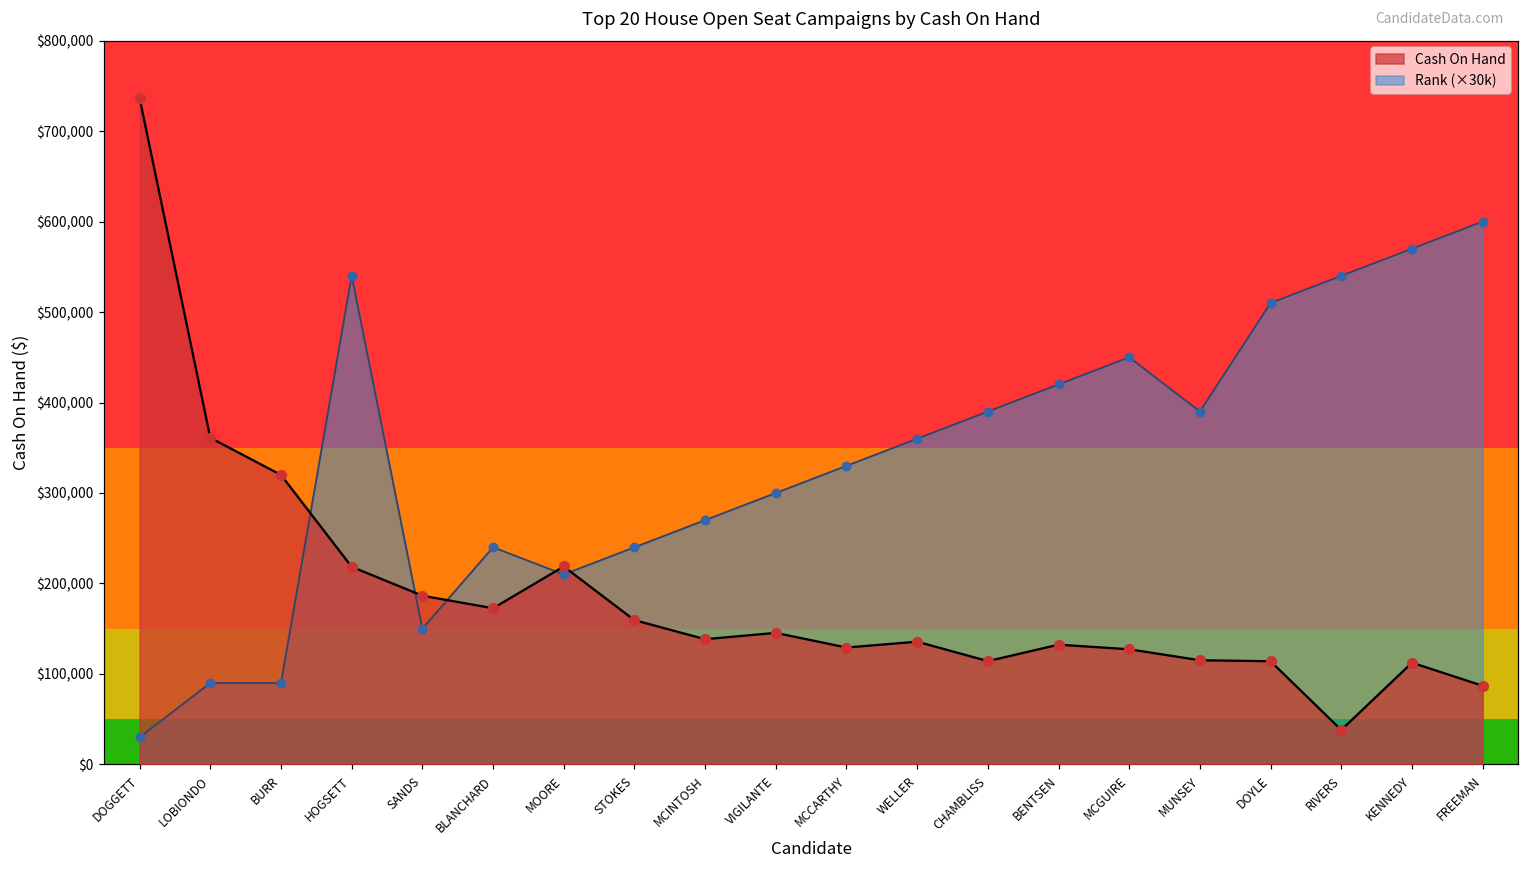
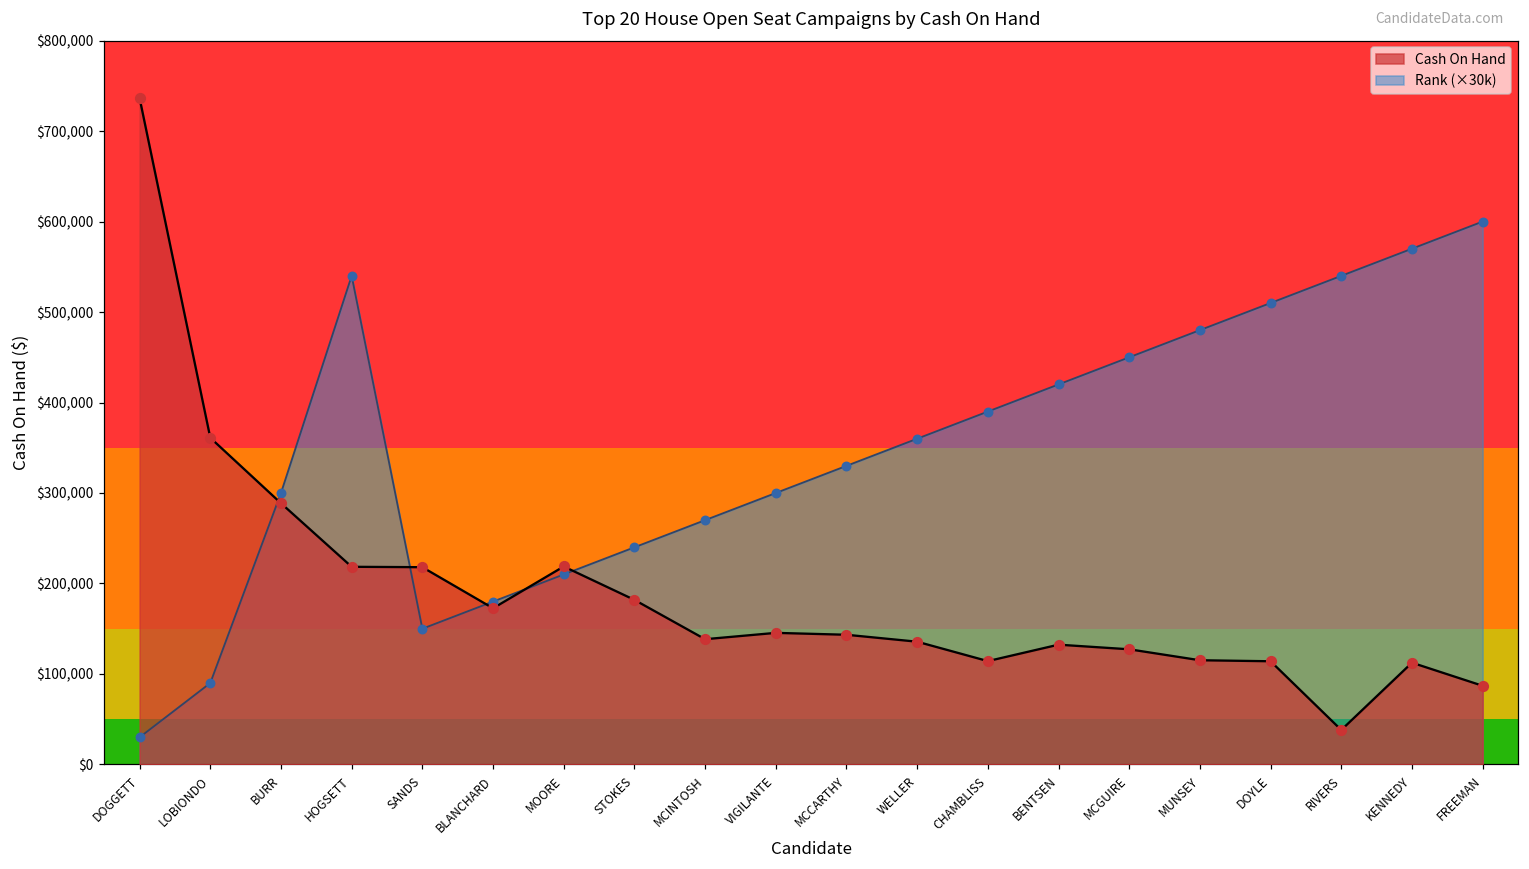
  {
    "Cash On Hand": {
      "DOGGETT": "$740,000",
      "LOBIONDO": "$360,000",
-     "BURR": "$320,000",
+     "BURR": "$290,000",
      "HOGSETT": "$220,000",
-     "SANDS": "$190,000",
+     "SANDS": "$220,000",
      "BLANCHARD": "$170,000",
      "MOORE": "$220,000",
-     "STOKES": "$160,000",
+     "STOKES": "$180,000",
      "MCINTOSH": "$140,000",
      "VIGILANTE": "$150,000",
-     "MCCARTHY": "$130,000",
+     "MCCARTHY": "$140,000",
      "WELLER": "$140,000",
      "CHAMBLISS": "$110,000",
      "BENTSEN": "$130,000",
      "MCGUIRE": "$130,000",
      "MUNSEY": "$120,000",
      "DOYLE": "$110,000",
      "RIVERS": "$40,000",
      "KENNEDY": "$110,000",
      "FREEMAN": "$90,000"
    },
    "Rank (×30k)": {
      "DOGGETT": "$30,000",
      "LOBIONDO": "$90,000",
-     "BURR": "$90,000",
+     "BURR": "$300,000",
      "HOGSETT": "$540,000",
      "SANDS": "$150,000",
-     "BLANCHARD": "$240,000",
+     "BLANCHARD": "$180,000",
      "MOORE": "$210,000",
      "STOKES": "$240,000",
      "MCINTOSH": "$270,000",
      "VIGILANTE": "$300,000",
      "MCCARTHY": "$330,000",
      "WELLER": "$360,000",
      "CHAMBLISS": "$390,000",
      "BENTSEN": "$420,000",
      "MCGUIRE": "$450,000",
-     "MUNSEY": "$390,000",
+     "MUNSEY": "$480,000",
      "DOYLE": "$510,000",
      "RIVERS": "$540,000",
      "KENNEDY": "$570,000",
      "FREEMAN": "$600,000"
    }
  }
